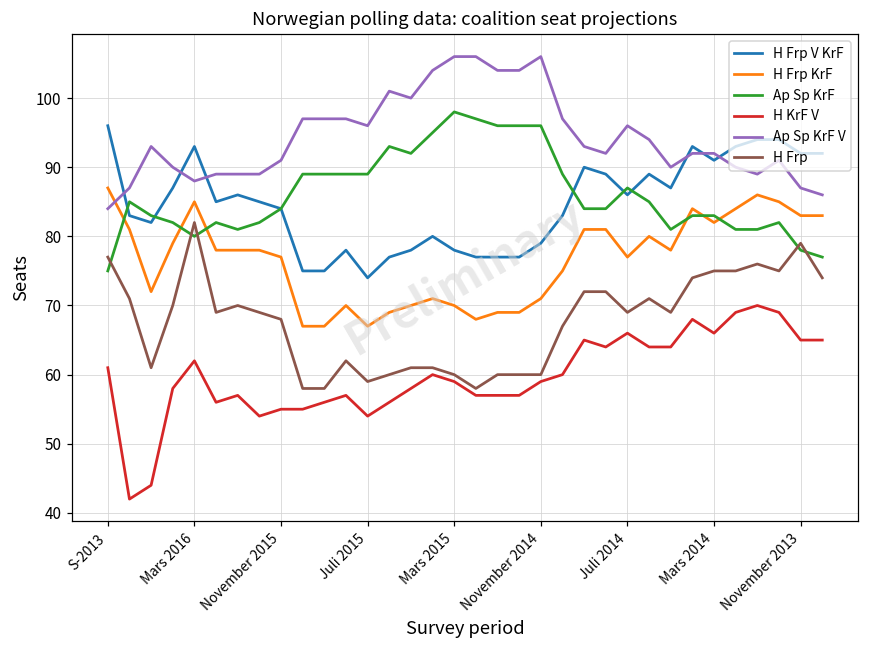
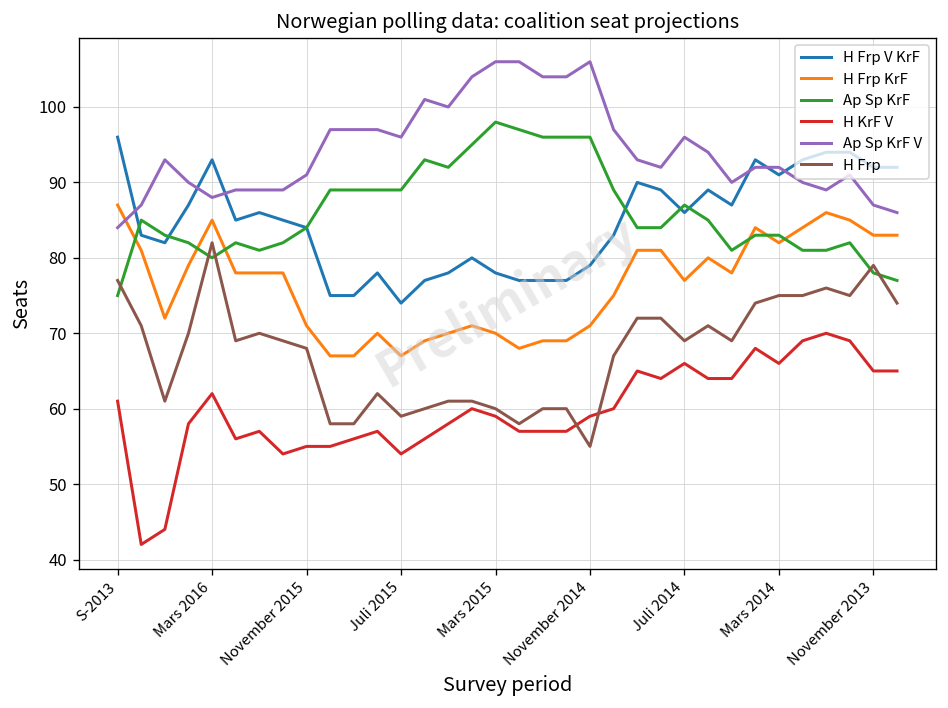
  {
    "H Frp V KrF": {
      "S-2013": 96,
      "Mars 2016": 93,
      "Juli 2015": 74,
      "Mars 2015": 78,
      "November 2014": 79,
      "Juli 2014": 86,
      "Mars 2014": 91
    },
    "H Frp KrF": {
      "S-2013": 87,
      "Mars 2016": 85,
-     "November 2015": 77,
+     "November 2015": 71,
      "Juli 2015": 67,
      "Mars 2015": 70,
      "November 2014": 71,
      "Juli 2014": 77,
      "Mars 2014": 82,
      "November 2013": 83
    },
    "Ap Sp KrF": {
      "S-2013": 75,
      "Mars 2016": 80,
      "Juli 2015": 89,
      "Mars 2015": 98,
      "November 2014": 96,
      "Juli 2014": 87,
      "Mars 2014": 83,
      "November 2013": 78
    },
    "H KrF V": {
      "S-2013": 61,
      "Mars 2016": 62,
      "November 2015": 55,
      "Juli 2015": 54,
      "Mars 2015": 59,
      "November 2014": 59,
      "Juli 2014": 66,
      "Mars 2014": 66,
      "November 2013": 65
    },
    "Ap Sp KrF V": {
      "S-2013": 84,
      "Mars 2016": 88,
      "November 2015": 91,
      "Juli 2015": 96,
      "Mars 2015": 106,
      "November 2014": 106,
      "Juli 2014": 96,
      "Mars 2014": 92,
      "November 2013": 87
    },
    "H Frp": {
      "S-2013": 77,
      "Mars 2016": 82,
      "November 2015": 68,
      "Juli 2015": 59,
      "Mars 2015": 60,
-     "November 2014": 60,
+     "November 2014": 55,
      "Juli 2014": 69,
      "Mars 2014": 75,
      "November 2013": 79
    }
  }
